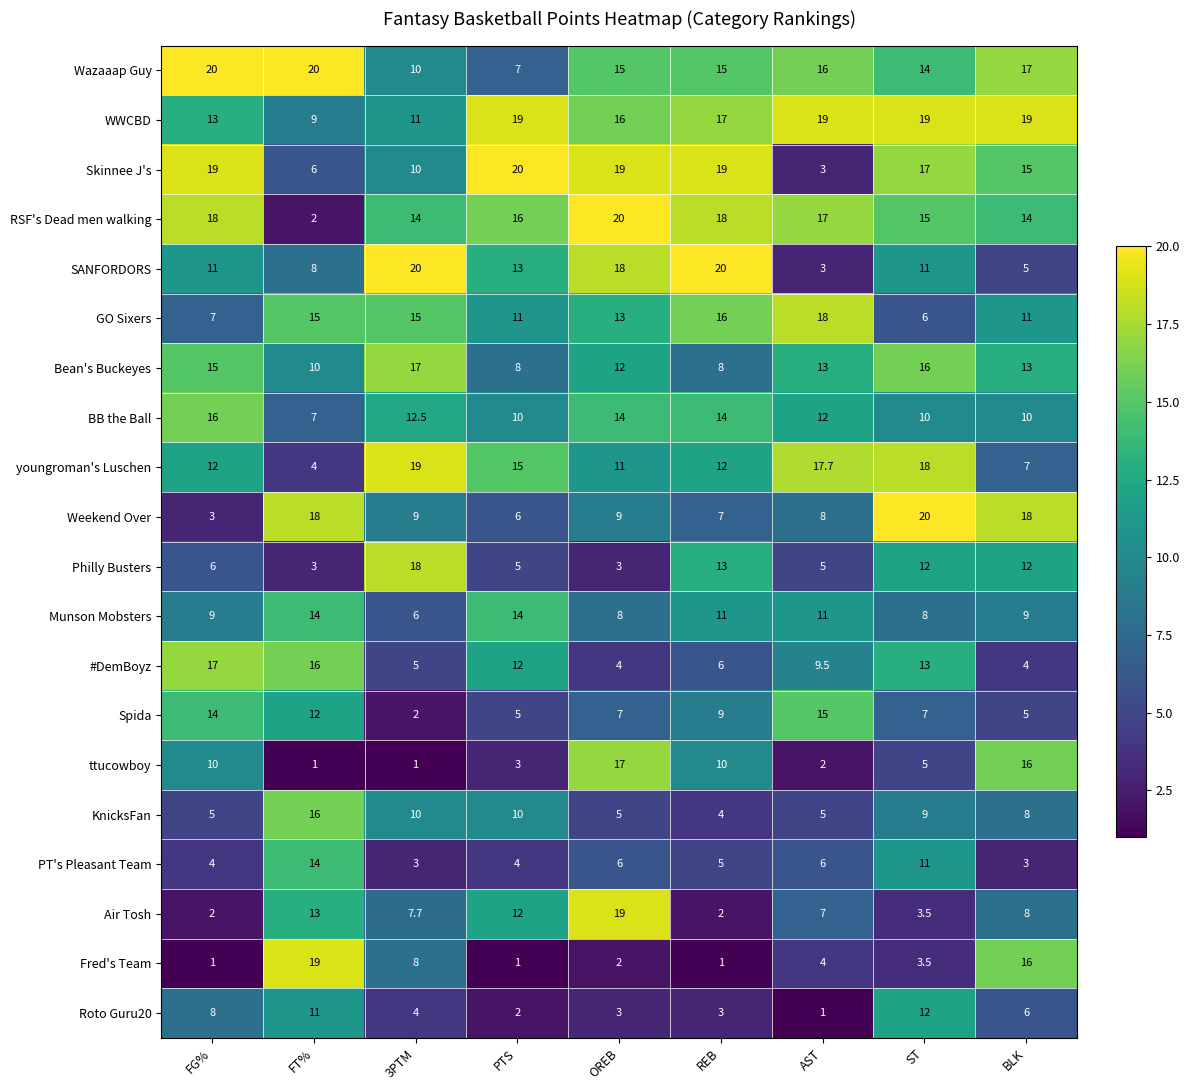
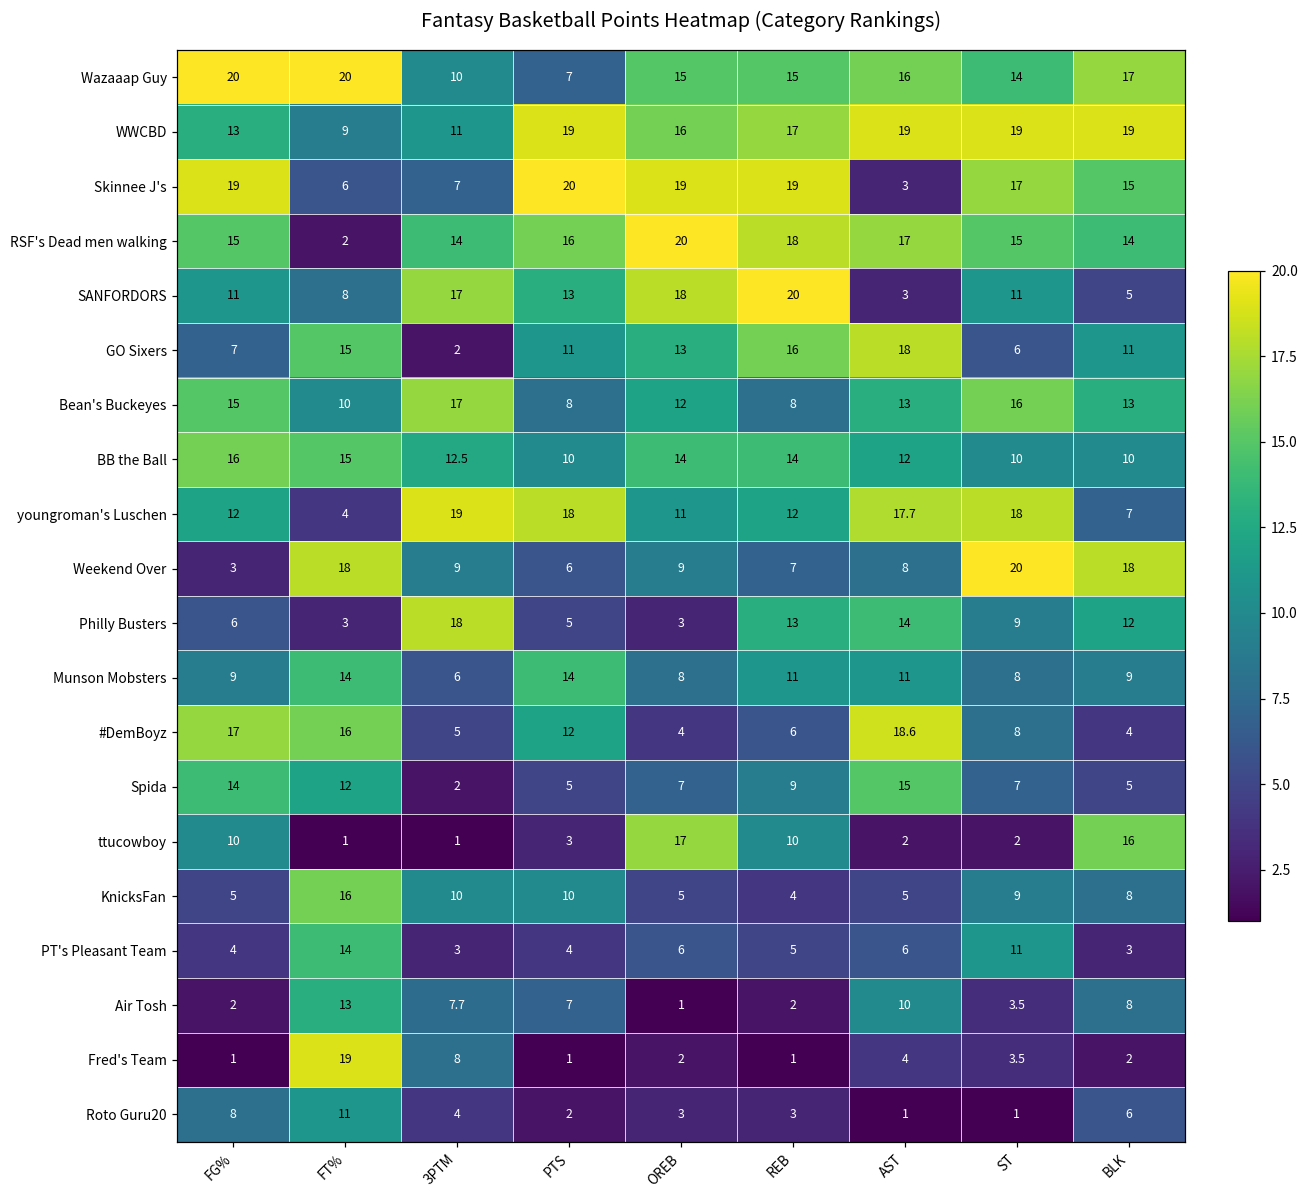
  {
    "Wazaaap Guy": {
      "FG%": 20,
      "FT%": 20,
      "3PTM": 10,
      "PTS": 7,
      "OREB": 15,
      "REB": 15,
      "AST": 16,
      "ST": 14,
      "BLK": 17
    },
    "WWCBD": {
      "FG%": 13,
      "FT%": 9,
      "3PTM": 11,
      "PTS": 19,
      "OREB": 16,
      "REB": 17,
      "AST": 19,
      "ST": 19,
      "BLK": 19
    },
    "Skinnee J's": {
      "FG%": 19,
      "FT%": 6,
-     "3PTM": 10,
+     "3PTM": 7,
      "PTS": 20,
      "OREB": 19,
      "REB": 19,
      "AST": 3,
      "ST": 17,
      "BLK": 15
    },
    "RSF's Dead men walking": {
-     "FG%": 18,
+     "FG%": 15,
      "FT%": 2,
      "3PTM": 14,
      "PTS": 16,
      "OREB": 20,
      "REB": 18,
      "AST": 17,
      "ST": 15,
      "BLK": 14
    },
    "SANFORDORS": {
      "FG%": 11,
      "FT%": 8,
-     "3PTM": 20,
+     "3PTM": 17,
      "PTS": 13,
      "OREB": 18,
      "REB": 20,
      "AST": 3,
      "ST": 11,
      "BLK": 5
    },
    "GO Sixers": {
      "FG%": 7,
      "FT%": 15,
-     "3PTM": 15,
+     "3PTM": 2,
      "PTS": 11,
      "OREB": 13,
      "REB": 16,
      "AST": 18,
      "ST": 6,
      "BLK": 11
    },
    "Bean's Buckeyes": {
      "FG%": 15,
      "FT%": 10,
      "3PTM": 17,
      "PTS": 8,
      "OREB": 12,
      "REB": 8,
      "AST": 13,
      "ST": 16,
      "BLK": 13
    },
    "BB the Ball": {
      "FG%": 16,
-     "FT%": 7,
+     "FT%": 15,
      "3PTM": 12.5,
      "PTS": 10,
      "OREB": 14,
      "REB": 14,
      "AST": 12,
      "ST": 10,
      "BLK": 10
    },
    "youngroman's Luschen": {
      "FG%": 12,
      "FT%": 4,
      "3PTM": 19,
-     "PTS": 15,
+     "PTS": 18,
      "OREB": 11,
      "REB": 12,
      "AST": 17.7,
      "ST": 18,
      "BLK": 7
    },
    "Weekend Over": {
      "FG%": 3,
      "FT%": 18,
      "3PTM": 9,
      "PTS": 6,
      "OREB": 9,
      "REB": 7,
      "AST": 8,
      "ST": 20,
      "BLK": 18
    },
    "Philly Busters": {
      "FG%": 6,
      "FT%": 3,
      "3PTM": 18,
      "PTS": 5,
      "OREB": 3,
      "REB": 13,
-     "AST": 5,
-     "ST": 12,
+     "AST": 14,
+     "ST": 9,
      "BLK": 12
    },
    "Munson Mobsters": {
      "FG%": 9,
      "FT%": 14,
      "3PTM": 6,
      "PTS": 14,
      "OREB": 8,
      "REB": 11,
      "AST": 11,
      "ST": 8,
      "BLK": 9
    },
    "#DemBoyz": {
      "FG%": 17,
      "FT%": 16,
      "3PTM": 5,
      "PTS": 12,
      "OREB": 4,
      "REB": 6,
-     "AST": 9.5,
-     "ST": 13,
+     "AST": 18.6,
+     "ST": 8,
      "BLK": 4
    },
    "Spida": {
      "FG%": 14,
      "FT%": 12,
      "3PTM": 2,
      "PTS": 5,
      "OREB": 7,
      "REB": 9,
      "AST": 15,
      "ST": 7,
      "BLK": 5
    },
    "ttucowboy": {
      "FG%": 10,
      "FT%": 1,
      "3PTM": 1,
      "PTS": 3,
      "OREB": 17,
      "REB": 10,
      "AST": 2,
-     "ST": 5,
+     "ST": 2,
      "BLK": 16
    },
    "KnicksFan": {
      "FG%": 5,
      "FT%": 16,
      "3PTM": 10,
      "PTS": 10,
      "OREB": 5,
      "REB": 4,
      "AST": 5,
      "ST": 9,
      "BLK": 8
    },
    "PT's Pleasant Team": {
      "FG%": 4,
      "FT%": 14,
      "3PTM": 3,
      "PTS": 4,
      "OREB": 6,
      "REB": 5,
      "AST": 6,
      "ST": 11,
      "BLK": 3
    },
    "Air Tosh": {
      "FG%": 2,
      "FT%": 13,
      "3PTM": 7.7,
-     "PTS": 12,
-     "OREB": 19,
+     "PTS": 7,
+     "OREB": 1,
      "REB": 2,
-     "AST": 7,
+     "AST": 10,
      "ST": 3.5,
      "BLK": 8
    },
    "Fred's Team": {
      "FG%": 1,
      "FT%": 19,
      "3PTM": 8,
      "PTS": 1,
      "OREB": 2,
      "REB": 1,
      "AST": 4,
      "ST": 3.5,
-     "BLK": 16
+     "BLK": 2
    },
    "Roto Guru20": {
      "FG%": 8,
      "FT%": 11,
      "3PTM": 4,
      "PTS": 2,
      "OREB": 3,
      "REB": 3,
      "AST": 1,
-     "ST": 12,
+     "ST": 1,
      "BLK": 6
    }
  }
